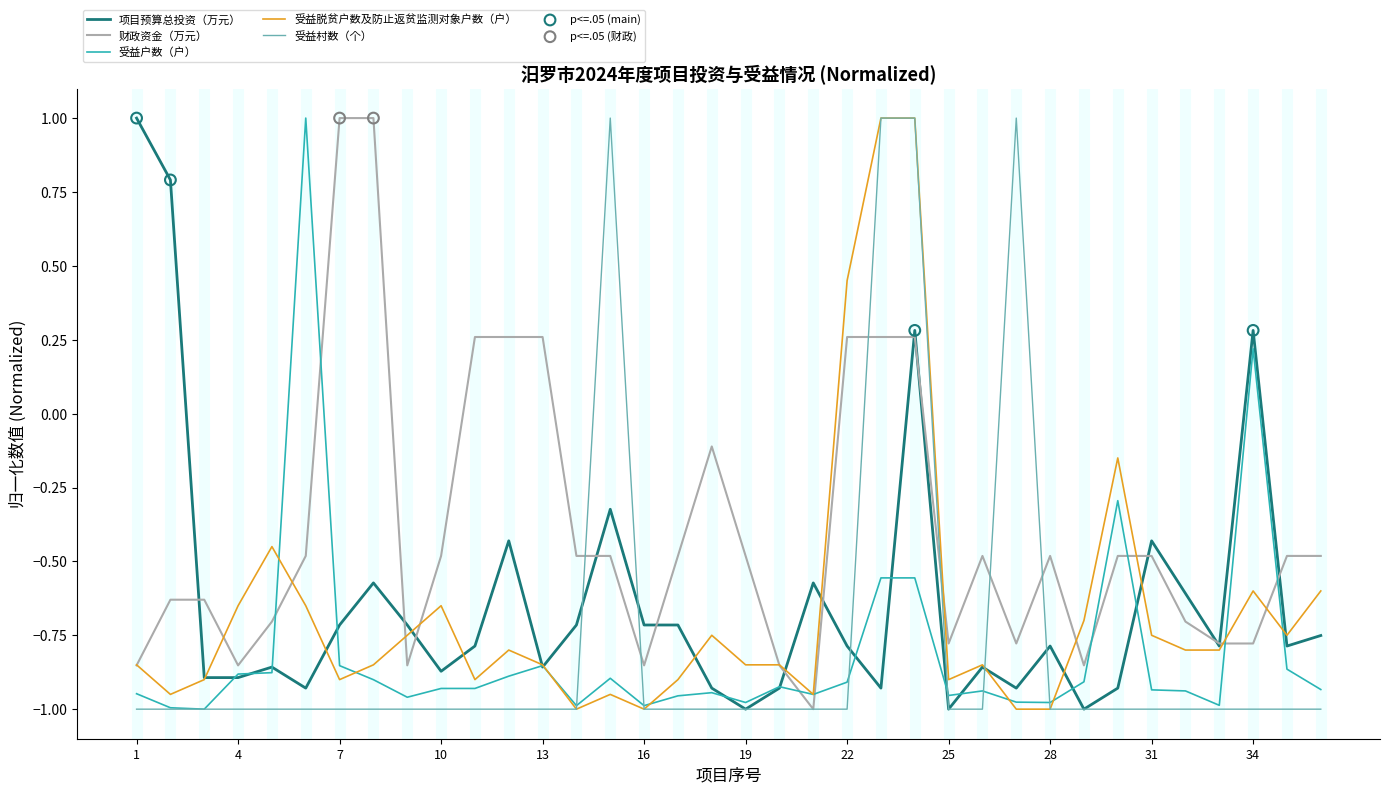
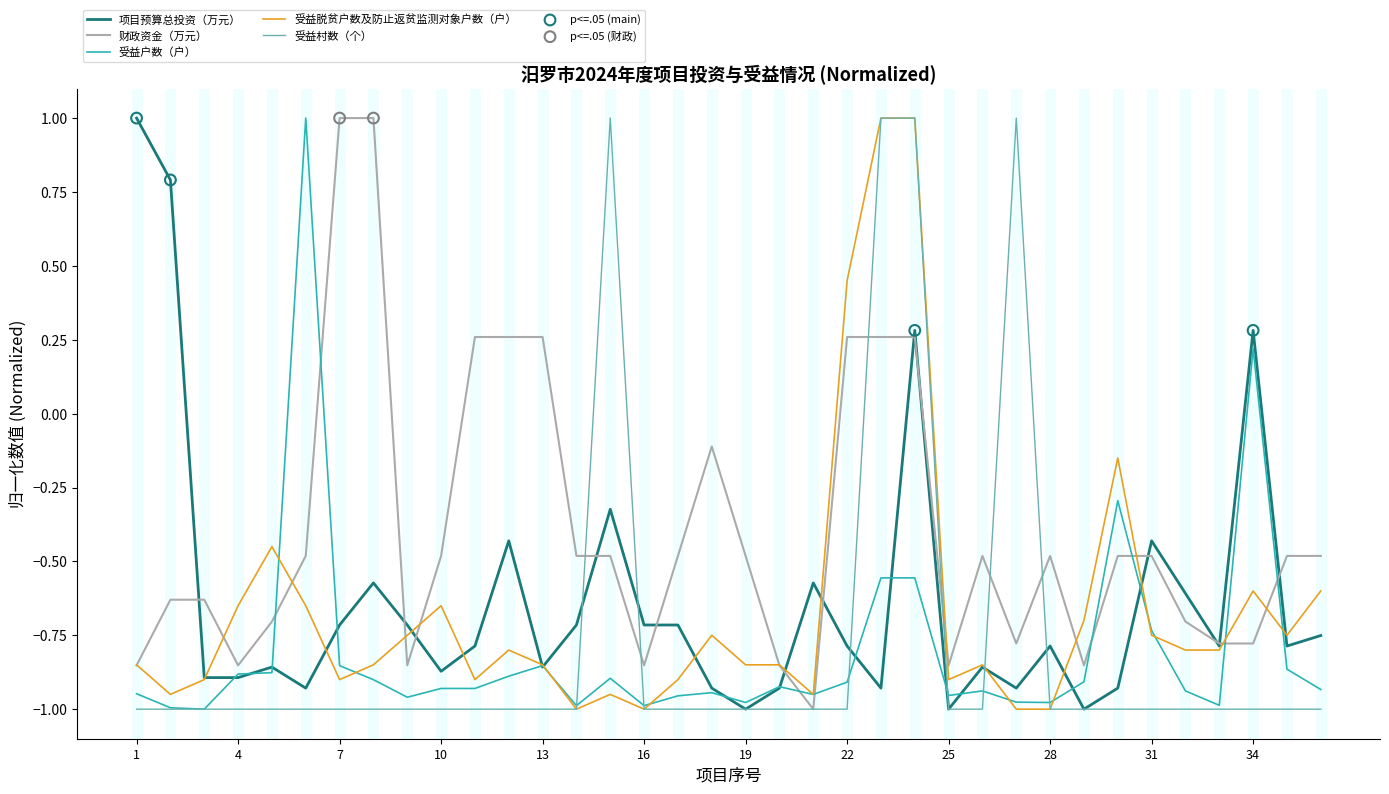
  {
    "项目预算总投资（万元）": {
      "4": -0.89,
      "7": -0.72,
      "10": -0.87,
      "16": -0.72,
      "22": -0.79,
      "28": -0.79,
      "31": -0.43
    },
    "财政资金（万元）": {
      "4": -0.85,
      "10": -0.48,
      "13": 0.26,
      "16": -0.85,
      "19": -0.48,
      "22": 0.26,
-     "25": -0.78,
+     "25": -0.85,
      "28": -0.48,
      "31": -0.48,
      "34": -0.78
    },
    "受益户数（户）": {
      "1": -0.95,
      "4": -0.88,
      "7": -0.85,
      "10": -0.93,
      "16": -0.99,
      "19": -0.98,
      "22": -0.91,
      "25": -0.95,
      "28": -0.98,
-     "31": -0.93,
+     "31": -0.73,
      "34": 0.22
    },
    "受益脱贫户数及防止返贫监测对象户数（户）": {
      "4": -0.65,
      "7": -0.90,
      "10": -0.65,
      "19": -0.85,
      "22": 0.45,
      "25": -0.90,
      "31": -0.75,
      "34": -0.60
    },
    "受益村数（个）": {
      "1": -1.00,
      "4": -1.00,
      "7": -1.00,
      "10": -1.00,
      "13": -1.00,
      "22": -1.00,
      "31": -1.00,
      "34": -1.00
    }
  }
